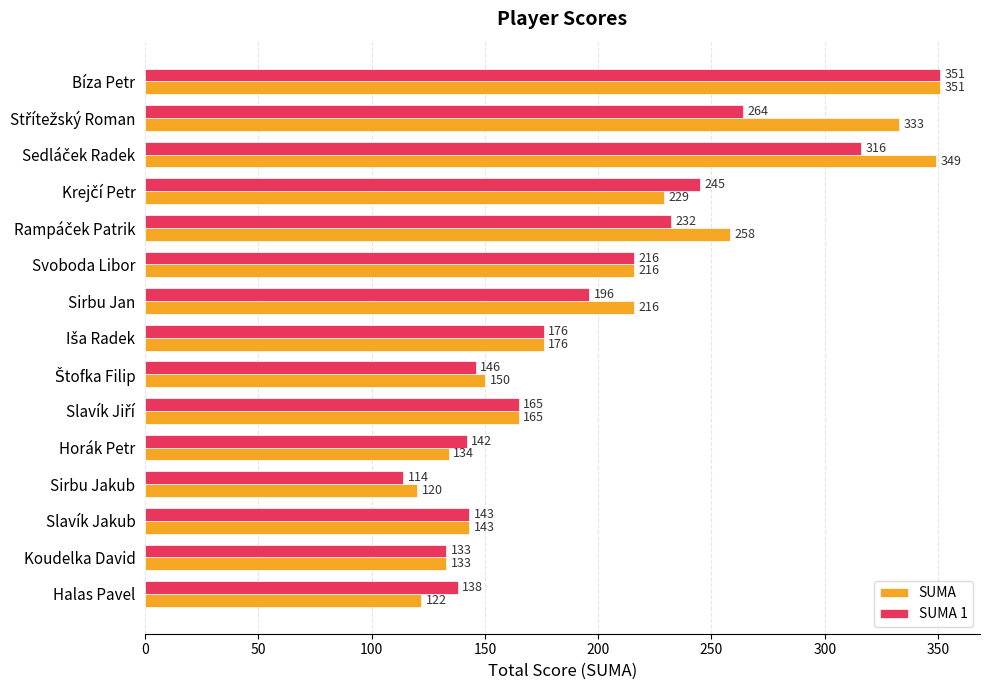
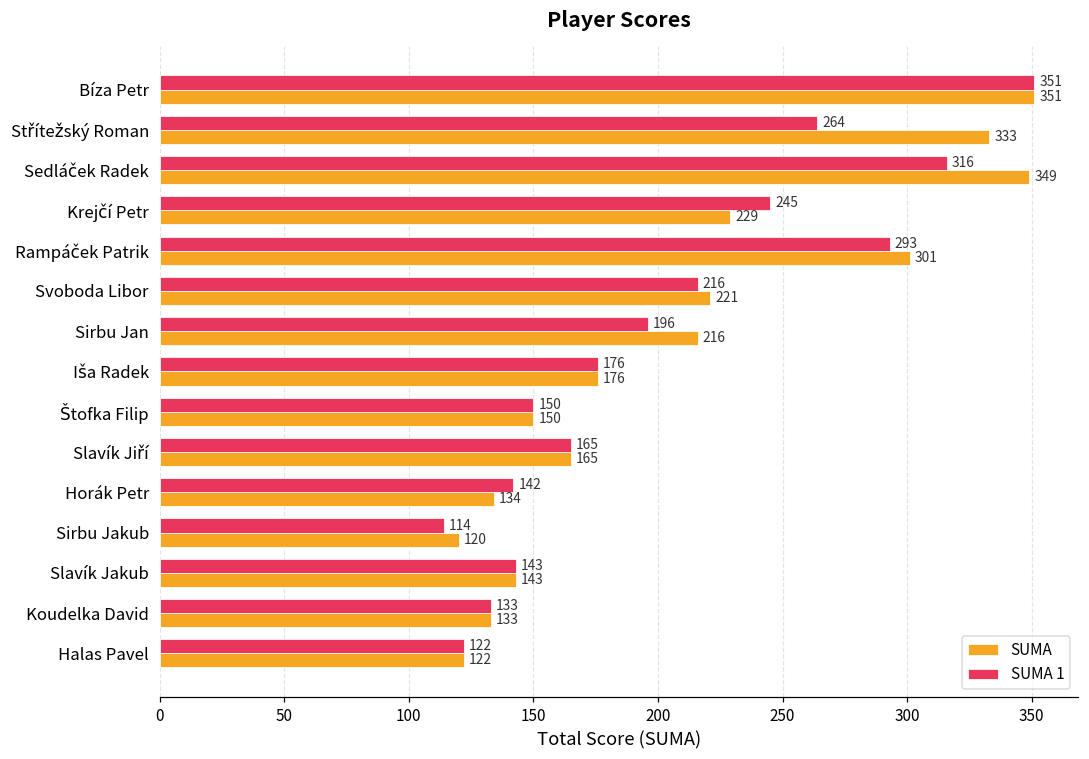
  {
    "SUMA": {
      "Bíza Petr": 351,
      "Střítežský Roman": 333,
      "Sedláček Radek": 349,
      "Krejčí Petr": 229,
-     "Rampáček Patrik": 258,
-     "Svoboda Libor": 216,
+     "Rampáček Patrik": 301,
+     "Svoboda Libor": 221,
      "Sirbu Jan": 216,
      "Iša Radek": 176,
      "Štofka Filip": 150,
      "Slavík Jiří": 165,
      "Horák Petr": 134,
      "Sirbu Jakub": 120,
      "Slavík Jakub": 143,
      "Koudelka David": 133,
      "Halas Pavel": 122
    },
    "SUMA 1": {
      "Bíza Petr": 351,
      "Střítežský Roman": 264,
      "Sedláček Radek": 316,
      "Krejčí Petr": 245,
-     "Rampáček Patrik": 232,
+     "Rampáček Patrik": 293,
      "Svoboda Libor": 216,
      "Sirbu Jan": 196,
      "Iša Radek": 176,
-     "Štofka Filip": 146,
+     "Štofka Filip": 150,
      "Slavík Jiří": 165,
      "Horák Petr": 142,
      "Sirbu Jakub": 114,
      "Slavík Jakub": 143,
      "Koudelka David": 133,
-     "Halas Pavel": 138
+     "Halas Pavel": 122
    }
  }
